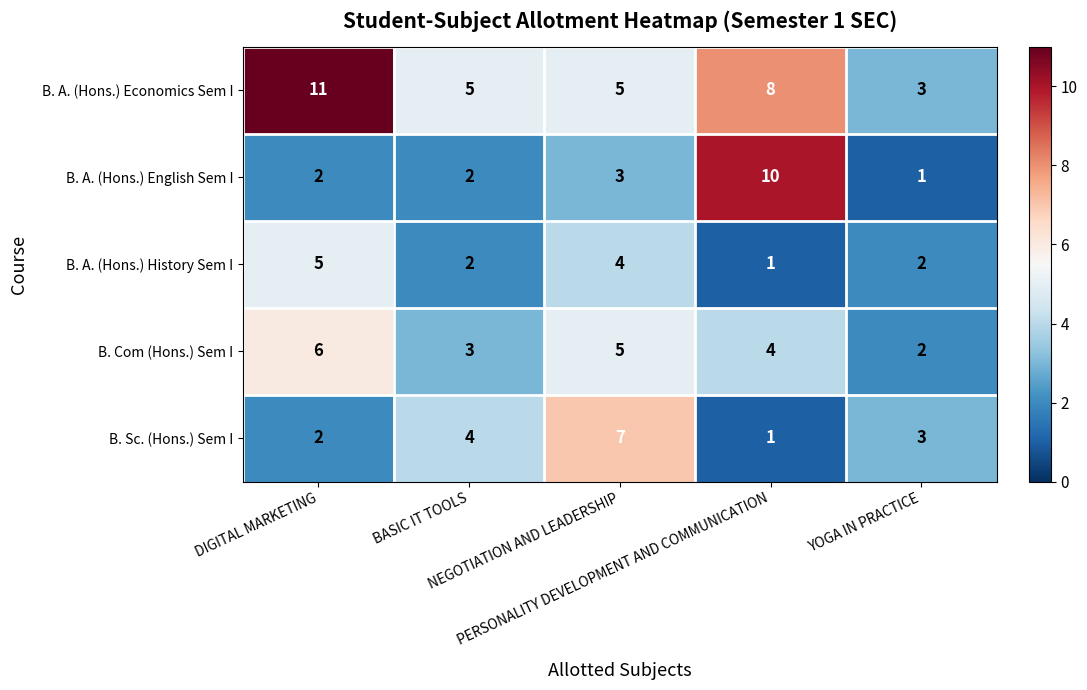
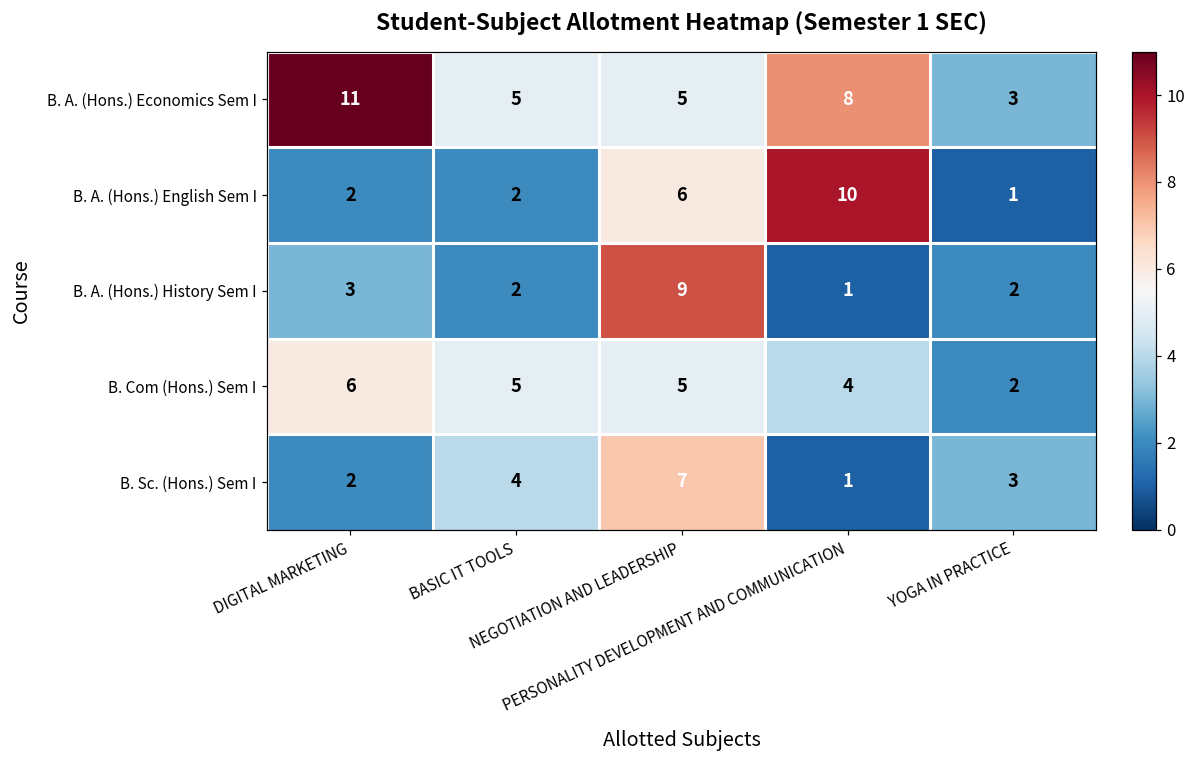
  {
    "B. A. (Hons.) Economics Sem I": {
      "DIGITAL MARKETING": 11,
      "BASIC IT TOOLS": 5,
      "NEGOTIATION AND LEADERSHIP": 5,
      "PERSONALITY DEVELOPMENT AND COMMUNICATION": 8,
      "YOGA IN PRACTICE": 3
    },
    "B. A. (Hons.) English Sem I": {
      "DIGITAL MARKETING": 2,
      "BASIC IT TOOLS": 2,
-     "NEGOTIATION AND LEADERSHIP": 3,
+     "NEGOTIATION AND LEADERSHIP": 6,
      "PERSONALITY DEVELOPMENT AND COMMUNICATION": 10,
      "YOGA IN PRACTICE": 1
    },
    "B. A. (Hons.) History Sem I": {
-     "DIGITAL MARKETING": 5,
+     "DIGITAL MARKETING": 3,
      "BASIC IT TOOLS": 2,
-     "NEGOTIATION AND LEADERSHIP": 4,
+     "NEGOTIATION AND LEADERSHIP": 9,
      "PERSONALITY DEVELOPMENT AND COMMUNICATION": 1,
      "YOGA IN PRACTICE": 2
    },
    "B. Com (Hons.) Sem I": {
      "DIGITAL MARKETING": 6,
-     "BASIC IT TOOLS": 3,
+     "BASIC IT TOOLS": 5,
      "NEGOTIATION AND LEADERSHIP": 5,
      "PERSONALITY DEVELOPMENT AND COMMUNICATION": 4,
      "YOGA IN PRACTICE": 2
    },
    "B. Sc. (Hons.) Sem I": {
      "DIGITAL MARKETING": 2,
      "BASIC IT TOOLS": 4,
      "NEGOTIATION AND LEADERSHIP": 7,
      "PERSONALITY DEVELOPMENT AND COMMUNICATION": 1,
      "YOGA IN PRACTICE": 3
    }
  }
